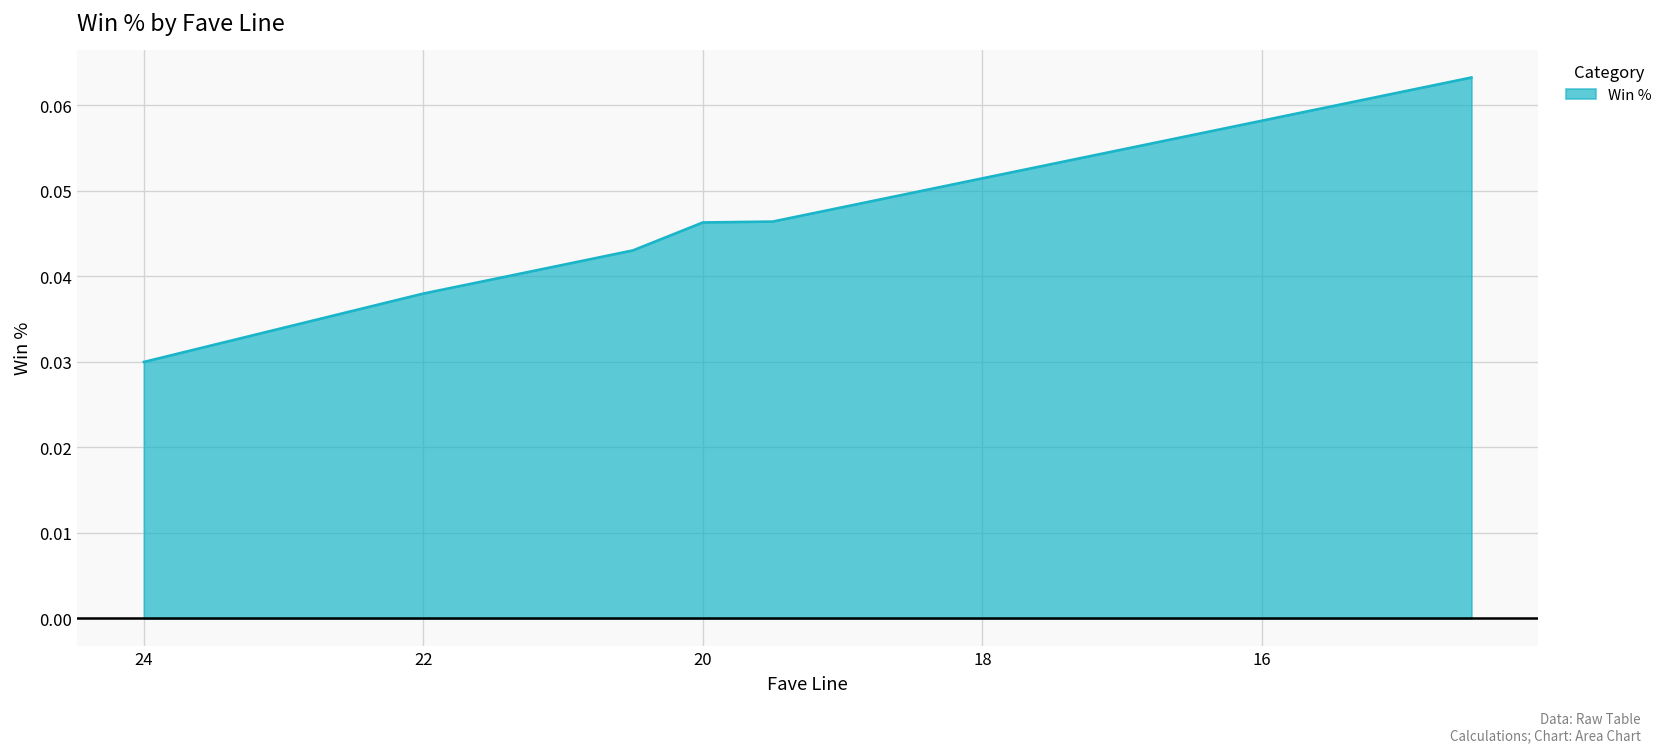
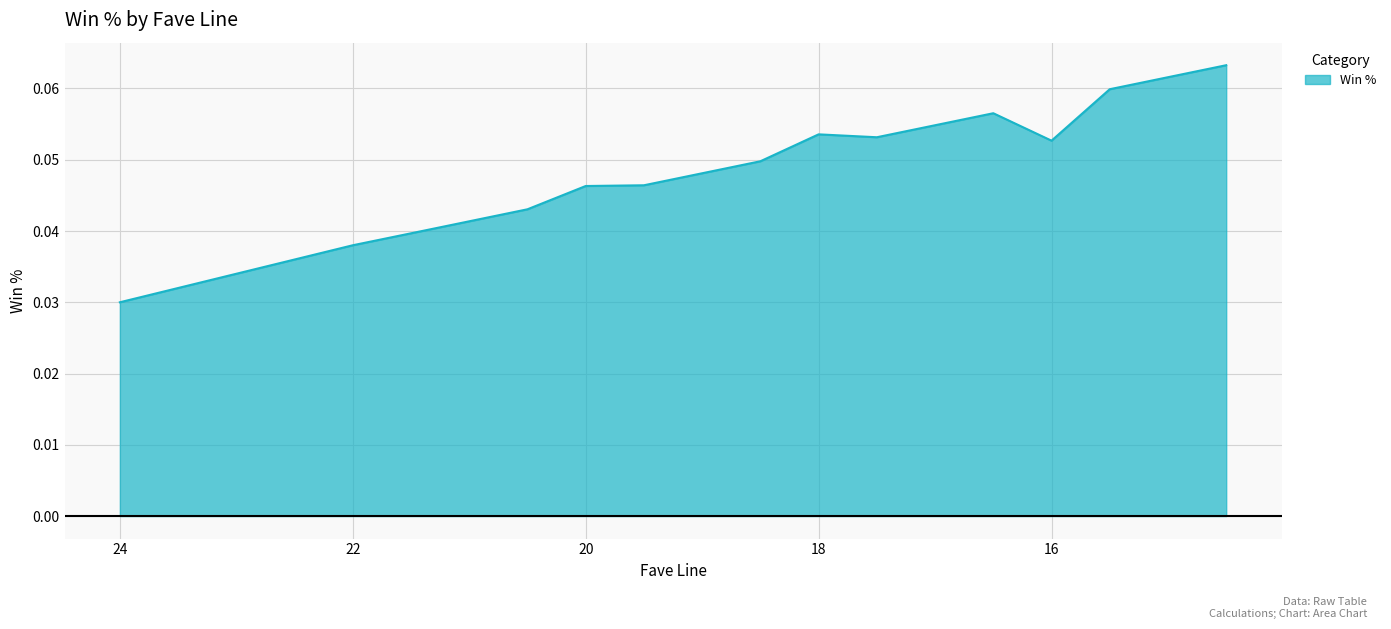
  {
    "24": 0.030,
    "22": 0.038,
    "20": 0.046,
-   "18": 0.051,
-   "16": 0.058
+   "18": 0.054,
+   "16": 0.053
  }
